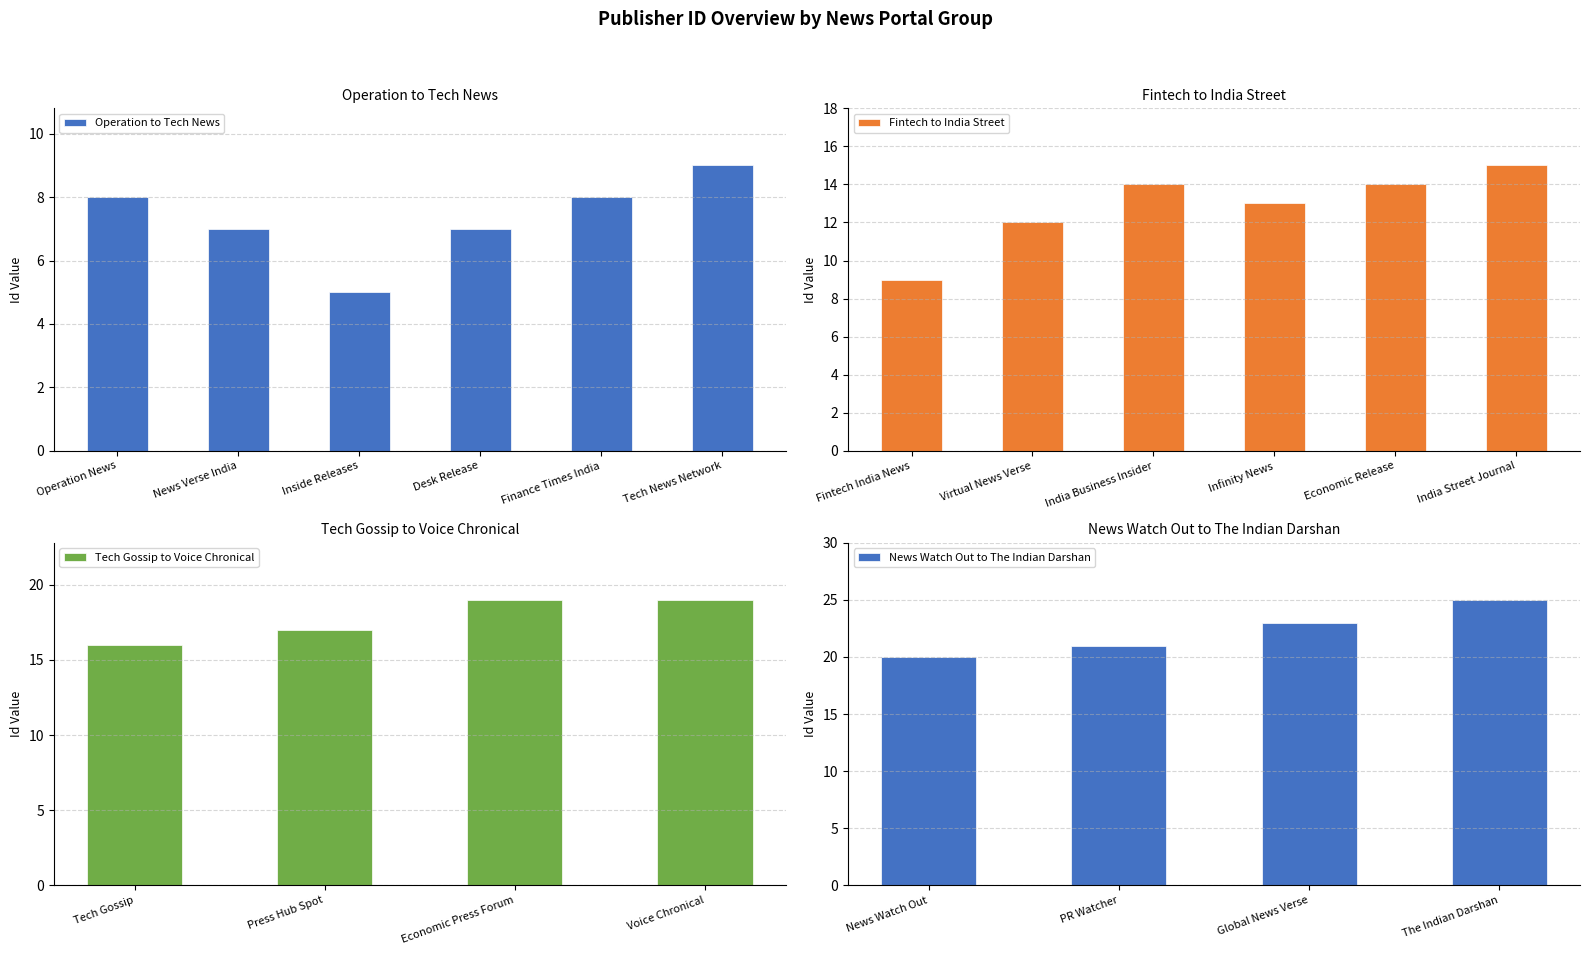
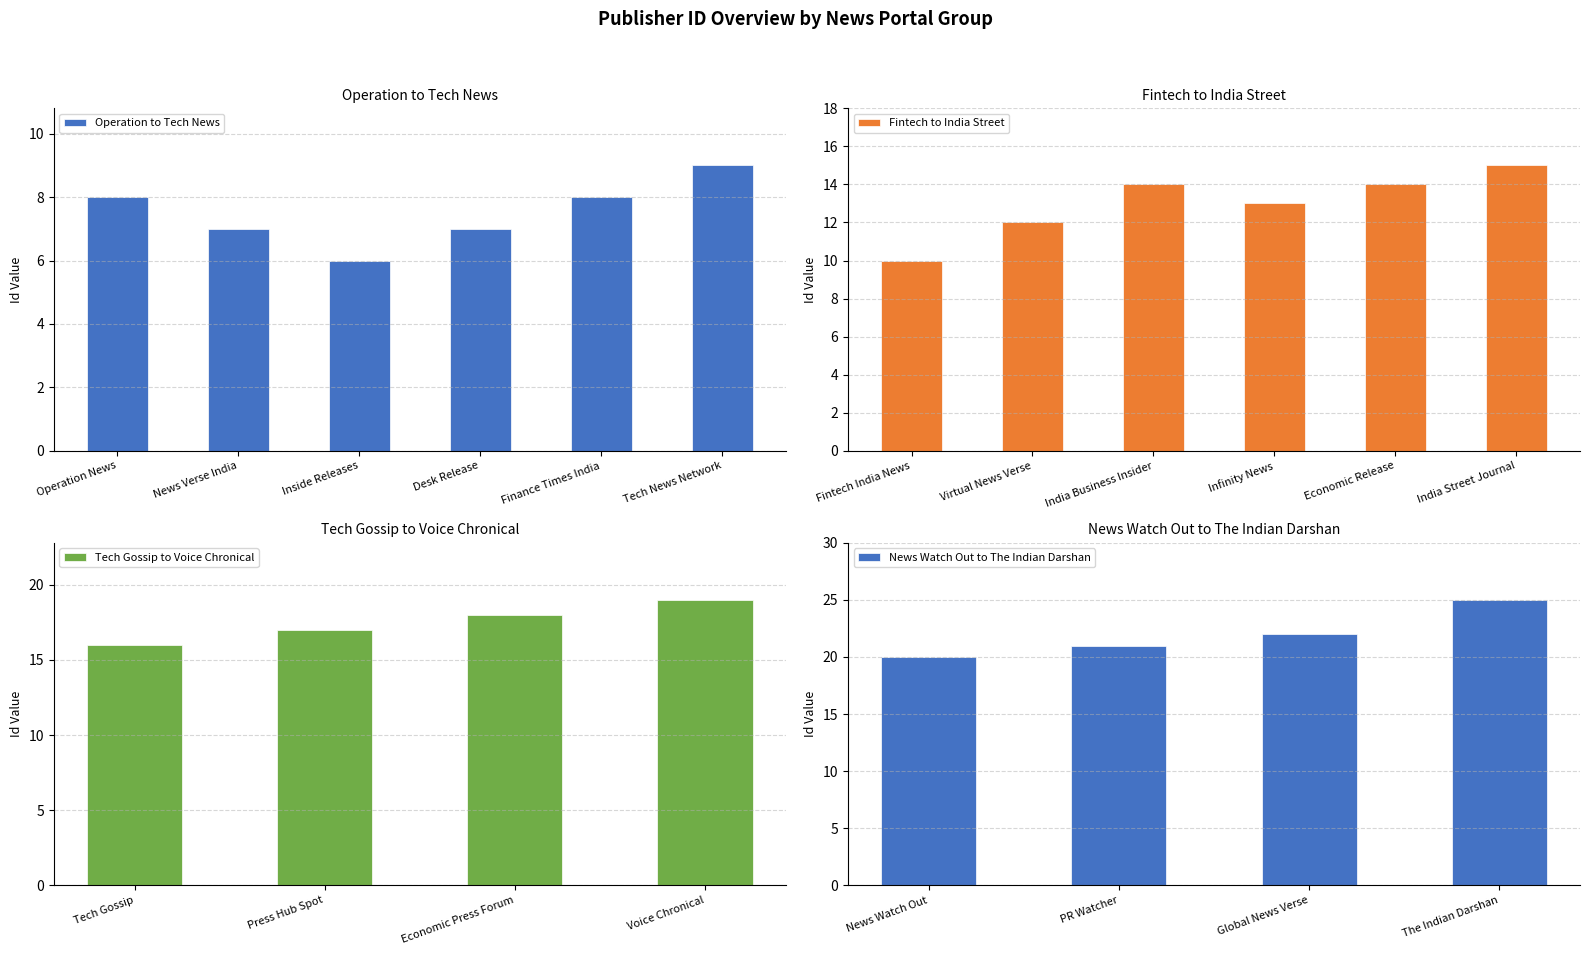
  {
    "Operation to Tech News": {
      "Operation News": 8,
      "News Verse India": 7,
-     "Inside Releases": 5,
+     "Inside Releases": 6,
      "Desk Release": 7,
      "Finance Times India": 8,
      "Tech News Network": 9
    },
    "Fintech to India Street": {
-     "Fintech India News": 9,
+     "Fintech India News": 10,
      "Virtual News Verse": 12,
      "India Business Insider": 14,
      "Infinity News": 13,
      "Economic Release": 14,
      "India Street Journal": 15
    },
    "Tech Gossip to Voice Chronical": {
      "Tech Gossip": 16,
      "Press Hub Spot": 17,
-     "Economic Press Forum": 19,
+     "Economic Press Forum": 18,
      "Voice Chronical": 19
    },
    "News Watch Out to The Indian Darshan": {
      "News Watch Out": 20,
      "PR Watcher": 21,
-     "Global News Verse": 23,
+     "Global News Verse": 22,
      "The Indian Darshan": 25
    }
  }
